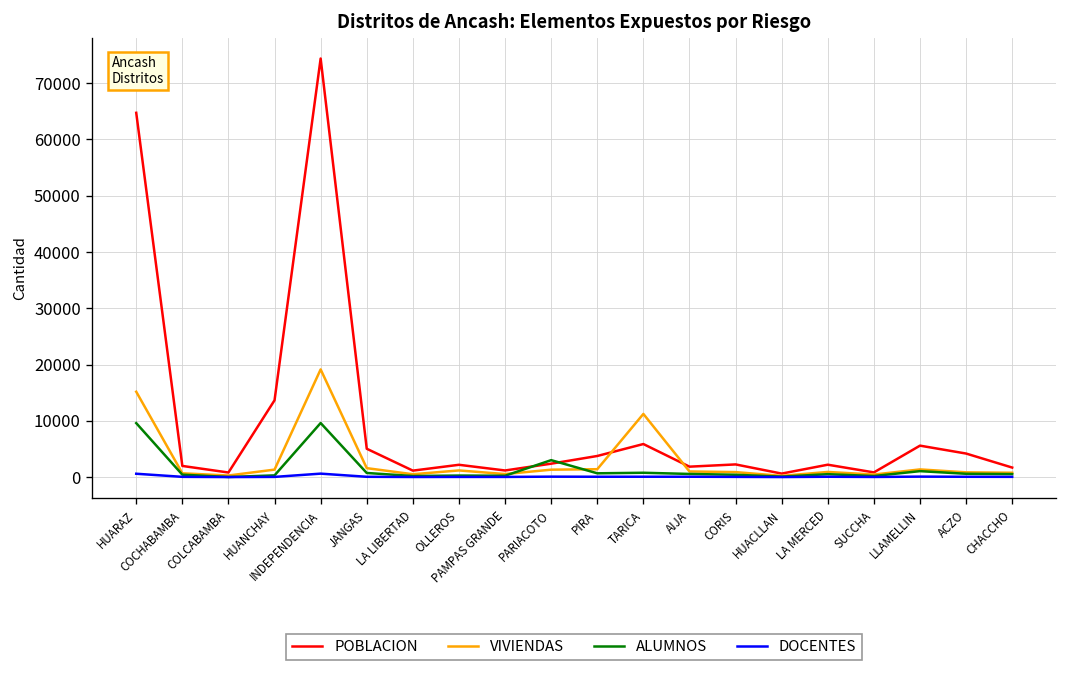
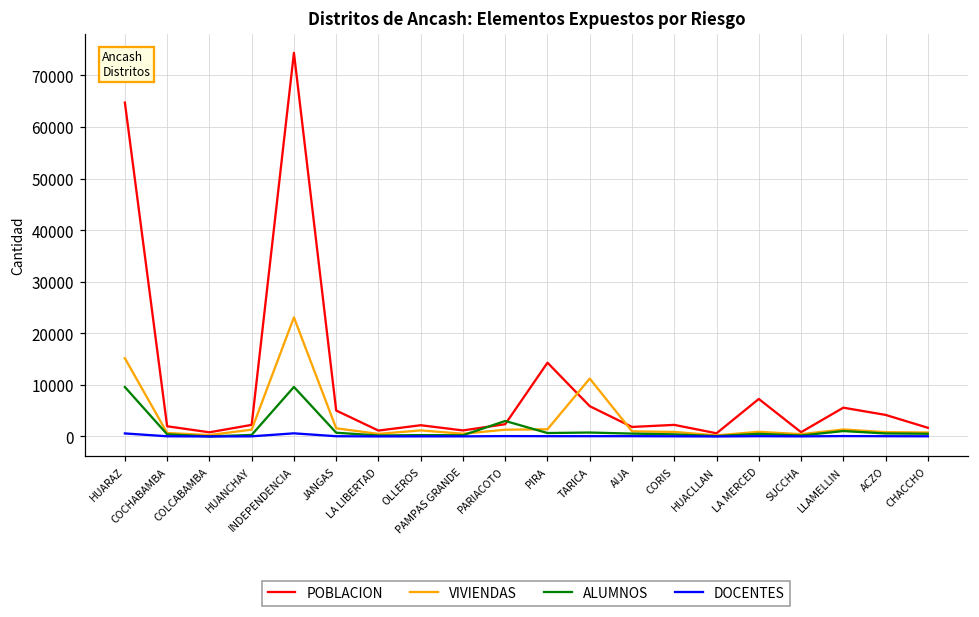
  {
    "POBLACION": {
      "HUARAZ": 65000,
      "COCHABAMBA": 2000,
-     "HUANCHAY": 14000,
+     "HUANCHAY": 2000,
      "INDEPENDENCIA": 74000,
      "JANGAS": 5000,
      "LA LIBERTAD": 1000,
      "OLLEROS": 2000,
      "PAMPAS GRANDE": 1000,
      "PARIACOTO": 2000,
-     "PIRA": 4000,
+     "PIRA": 14000,
      "TARICA": 6000,
      "AIJA": 2000,
      "CORIS": 2000,
-     "LA MERCED": 2000,
+     "LA MERCED": 7000,
      "LLAMELLIN": 6000,
      "ACZO": 4000,
      "CHACCHO": 2000
    },
    "VIVIENDAS": {
      "HUARAZ": 15000,
      "HUANCHAY": 1000,
-     "INDEPENDENCIA": 19000,
+     "INDEPENDENCIA": 23000,
      "JANGAS": 2000,
      "OLLEROS": 1000,
      "PARIACOTO": 1000,
      "PIRA": 1000,
      "TARICA": 11000
    },
    "ALUMNOS": {
      "HUARAZ": 10000,
      "INDEPENDENCIA": 10000,
      "JANGAS": 1000,
      "PARIACOTO": 3000,
      "PIRA": 1000,
      "TARICA": 1000
    },
    "DOCENTES": {
      "HUARAZ": 1000,
      "INDEPENDENCIA": 1000,
      "JANGAS": 0,
      "PARIACOTO": 0,
      "PIRA": 0,
      "TARICA": 0,
      "LLAMELLIN": 0
    }
  }
